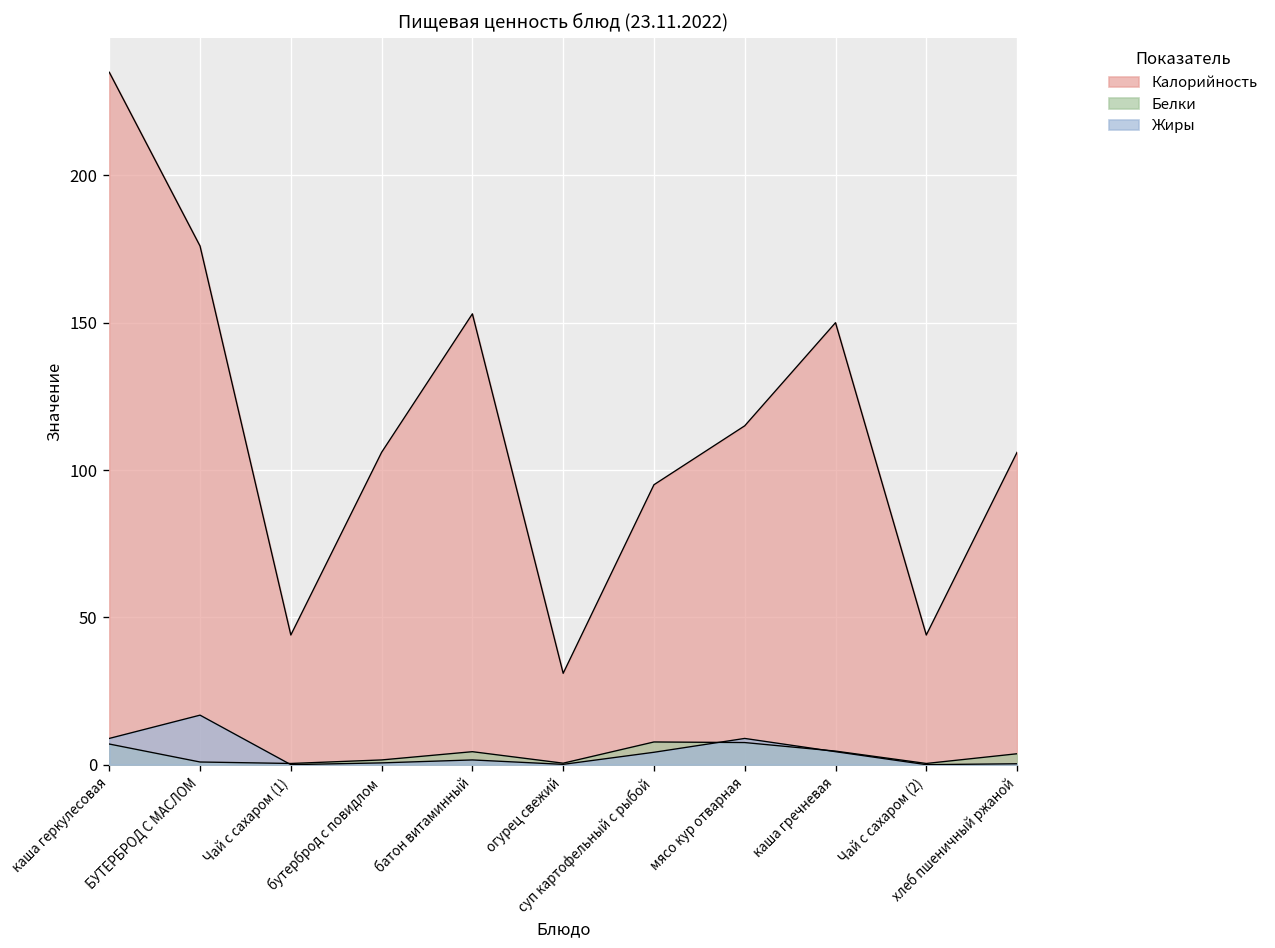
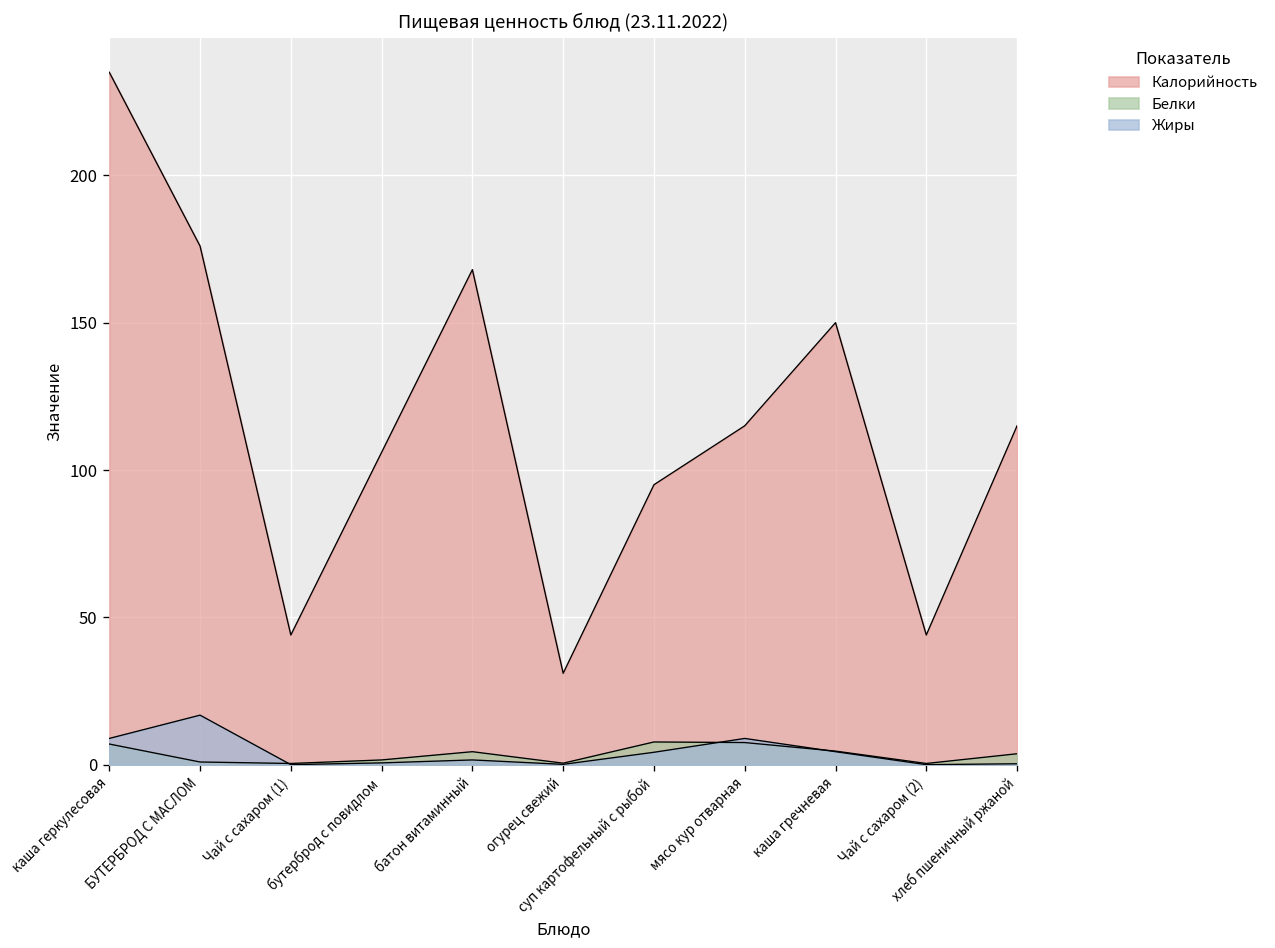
  {
    "Калорийность": {
      "каша геркулесовая": 235,
      "БУТЕРБРОД С МАСЛОМ": 176,
      "Чай с сахаром (1)": 44,
      "бутерброд с повидлом": 106,
-     "батон витаминный": 153,
+     "батон витаминный": 168,
      "огурец свежий": 31,
      "суп картофельный с рыбой": 95,
      "мясо кур отварная": 115,
      "каша гречневая": 150,
      "Чай с сахаром (2)": 44,
-     "хлеб пшеничный ржаной": 106
+     "хлеб пшеничный ржаной": 115
    }
  }
